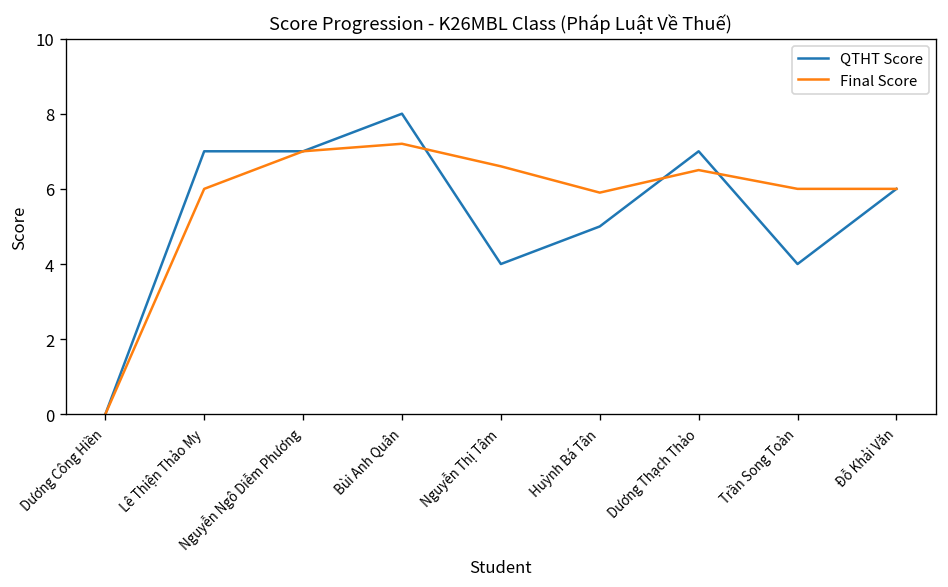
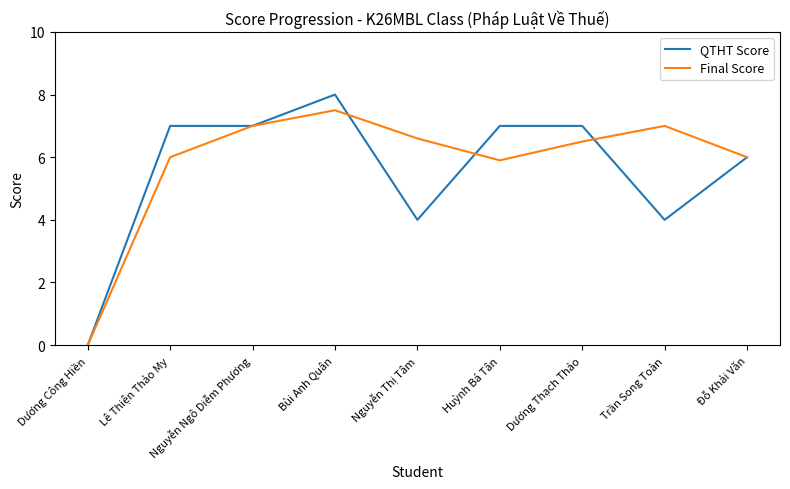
  {
    "QTHT Score": {
      "Lê Thiện Thảo My": 7,
      "Bùi Anh Quân": 8,
      "Nguyễn Thị Tâm": 4,
-     "Huỳnh Bá Tân": 5,
+     "Huỳnh Bá Tân": 7,
      "Dương Thạch Thảo": 7,
      "Trần Song Toàn": 4
    },
    "Final Score": {
      "Lê Thiện Thảo My": 6.0,
-     "Bùi Anh Quân": 7.2,
+     "Bùi Anh Quân": 7.5,
      "Nguyễn Thị Tâm": 6.6,
      "Huỳnh Bá Tân": 5.9,
      "Dương Thạch Thảo": 6.5,
-     "Trần Song Toàn": 6
+     "Trần Song Toàn": 7
    }
  }
